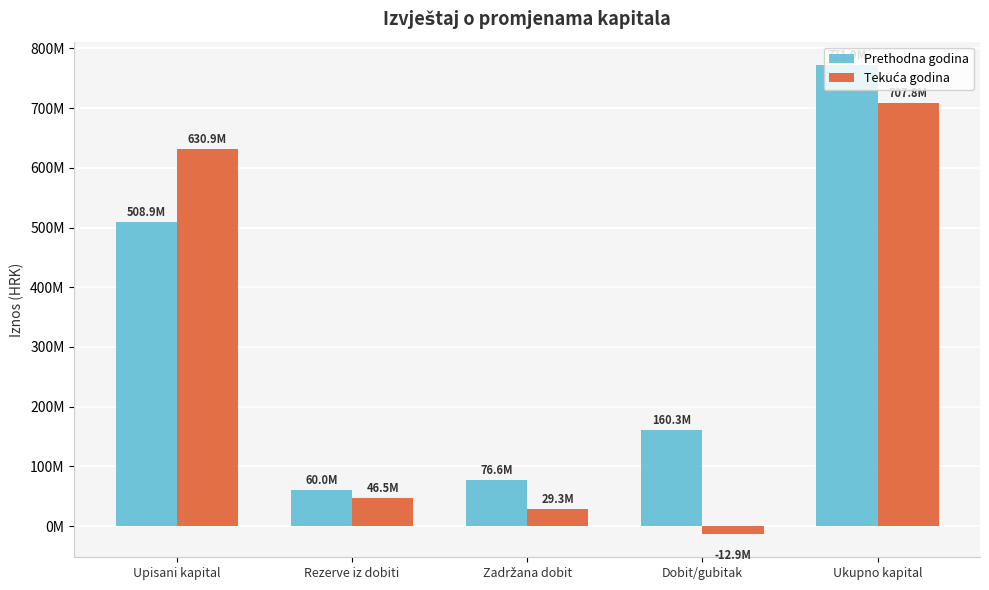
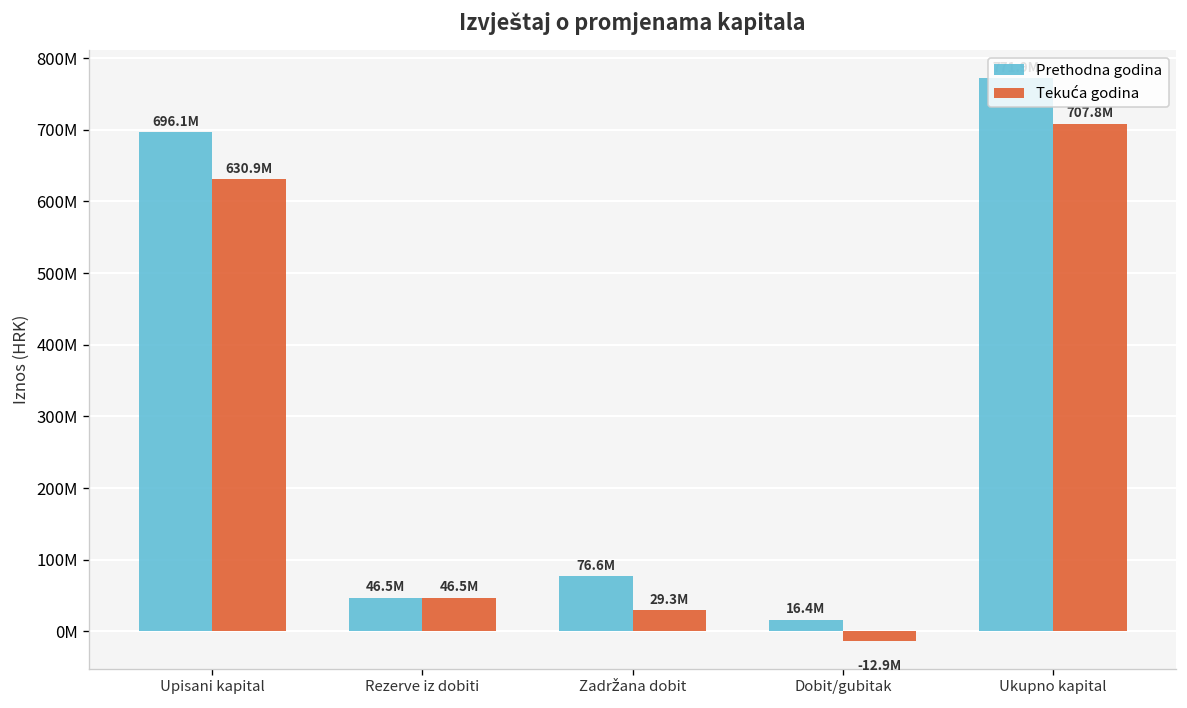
  {
    "Prethodna godina": {
-     "Upisani kapital": "508.9M",
-     "Rezerve iz dobiti": "60.0M",
+     "Upisani kapital": "696.1M",
+     "Rezerve iz dobiti": "46.5M",
      "Zadržana dobit": "76.6M",
-     "Dobit/gubitak": "160.3M"
+     "Dobit/gubitak": "16.4M"
    },
    "Tekuća godina": {
      "Upisani kapital": "630.9M",
      "Rezerve iz dobiti": "46.5M",
      "Zadržana dobit": "29.3M",
      "Dobit/gubitak": "-12.9M"
    }
  }
